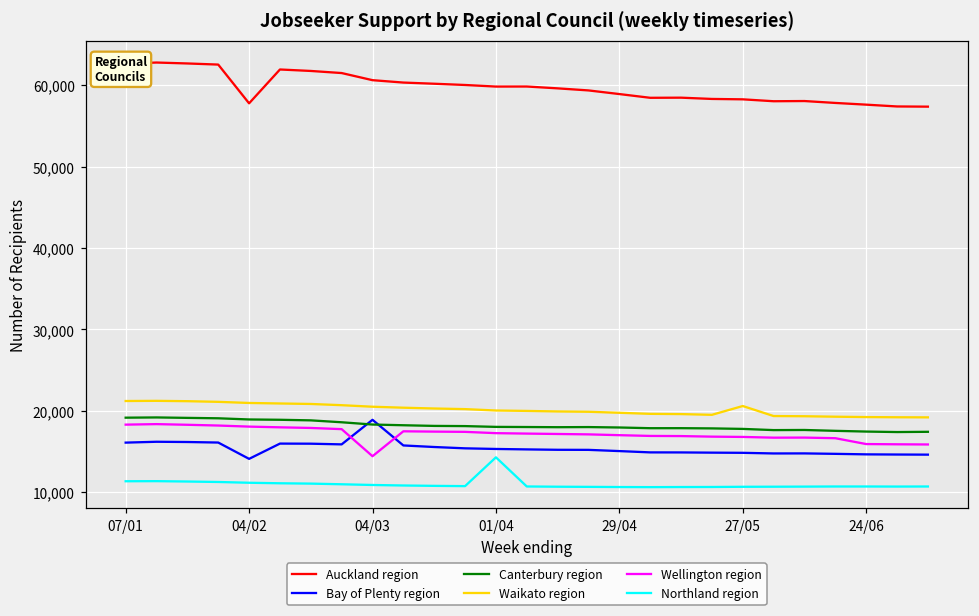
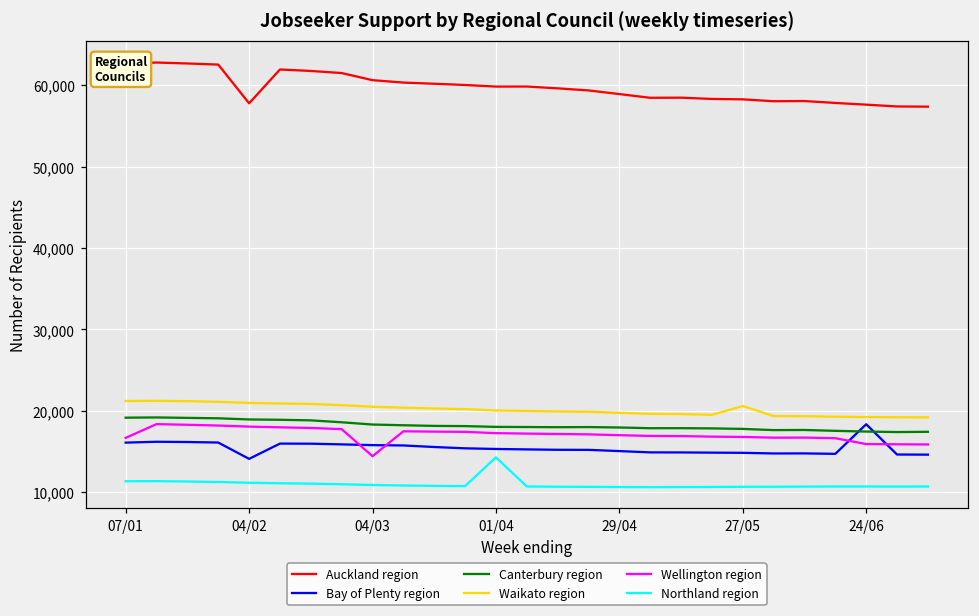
  {
    "Auckland region": {
      "04/02": "58,000",
      "04/03": "61,000",
      "01/04": "60,000",
      "29/04": "59,000",
      "27/05": "58,000",
      "24/06": "58,000"
    },
    "Bay of Plenty region": {
      "07/01": "16,000",
      "04/02": "14,000",
-     "04/03": "19,000",
+     "04/03": "16,000",
      "01/04": "15,000",
      "29/04": "15,000",
      "27/05": "15,000",
-     "24/06": "15,000"
+     "24/06": "18,000"
    },
    "Canterbury region": {
      "07/01": "19,000",
      "04/02": "19,000",
      "04/03": "18,000",
      "01/04": "18,000",
      "29/04": "18,000",
      "27/05": "18,000",
      "24/06": "17,000"
    },
    "Waikato region": {
      "07/01": "21,000",
      "04/02": "21,000",
      "04/03": "20,000",
      "01/04": "20,000",
      "29/04": "20,000",
      "27/05": "21,000",
      "24/06": "19,000"
    },
    "Wellington region": {
-     "07/01": "18,000",
+     "07/01": "17,000",
      "04/02": "18,000",
      "04/03": "14,000",
      "01/04": "17,000",
      "29/04": "17,000",
      "27/05": "17,000",
      "24/06": "16,000"
    },
    "Northland region": {
      "07/01": "11,000",
      "04/02": "11,000",
      "04/03": "11,000",
      "01/04": "14,000",
      "29/04": "11,000",
      "27/05": "11,000",
      "24/06": "11,000"
    }
  }
